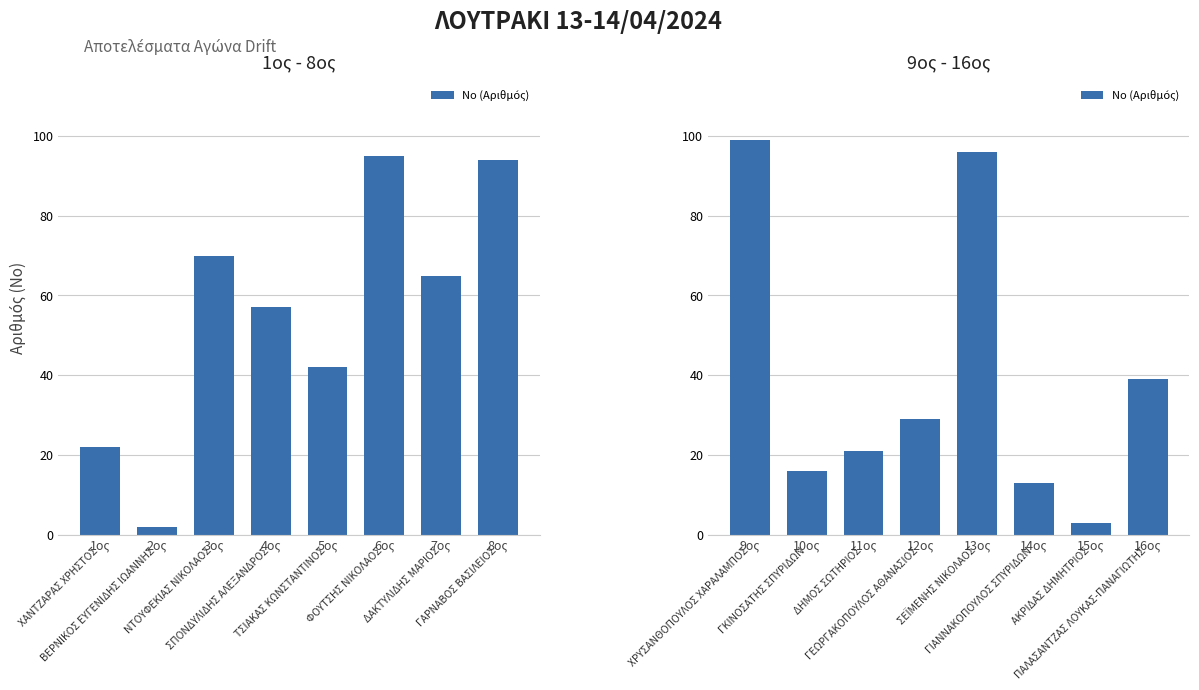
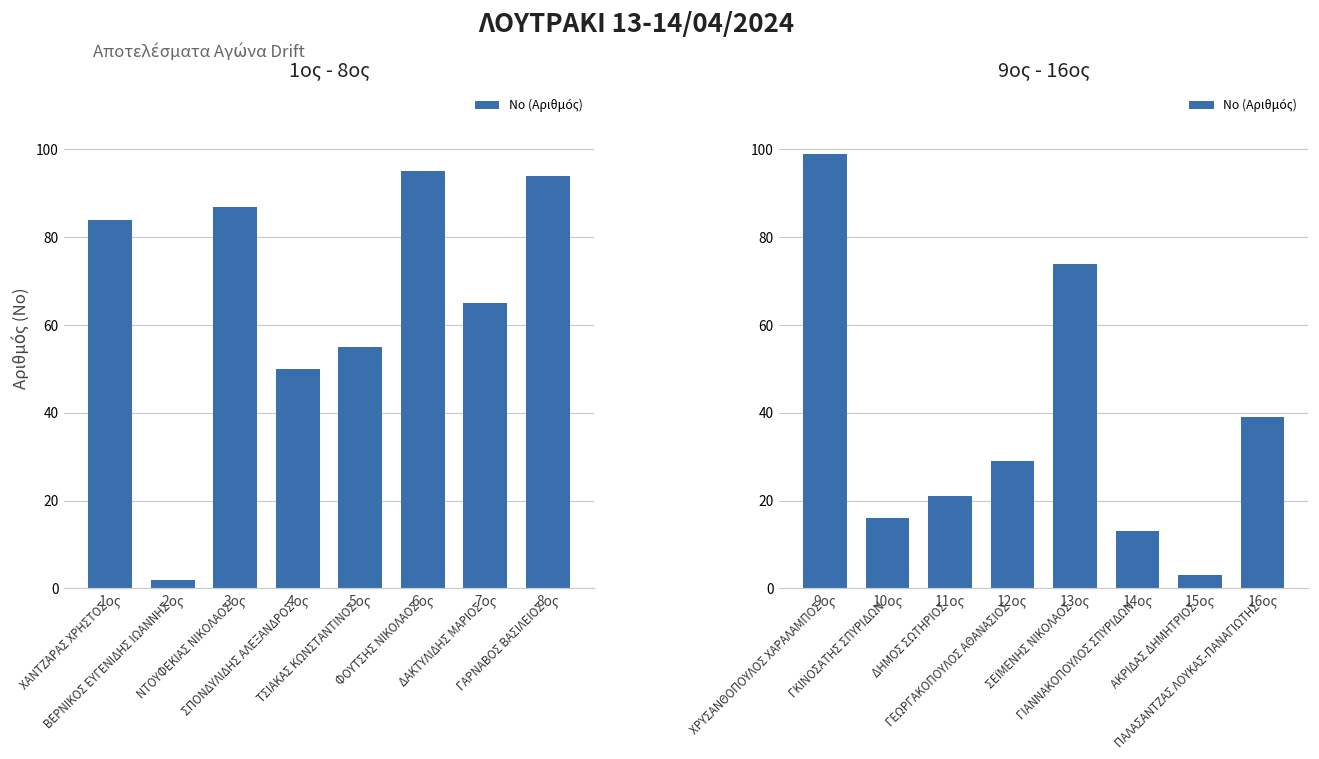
  {
    "1ος - 8ος": {
-     "1ος": 22,
+     "1ος": 84,
      "2ος": 2,
-     "3ος": 70,
-     "4ος": 57,
-     "5ος": 42,
+     "3ος": 87,
+     "4ος": 50,
+     "5ος": 55,
      "6ος": 95,
      "7ος": 65,
      "8ος": 94
    },
    "9ος - 16ος": {
      "9ος": 99,
      "10ος": 16,
      "11ος": 21,
      "12ος": 29,
-     "13ος": 96,
+     "13ος": 74,
      "14ος": 13,
      "15ος": 3,
      "16ος": 39
    }
  }
